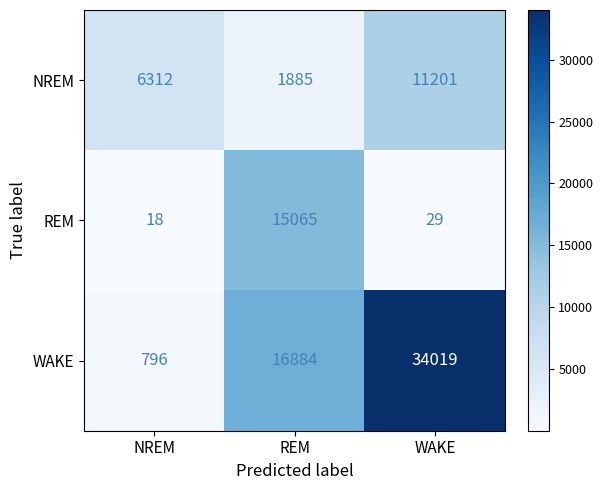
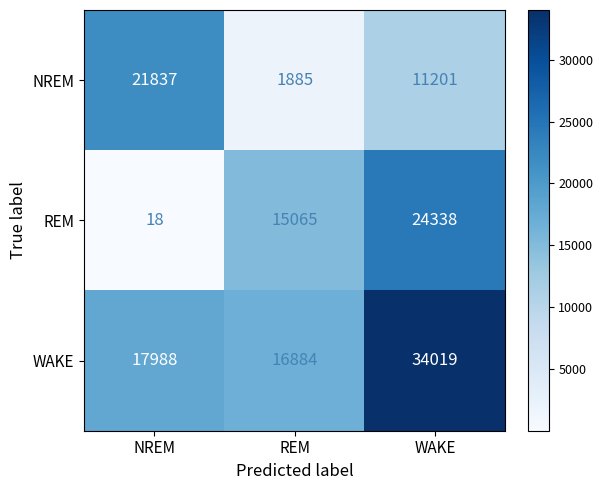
  {
    "NREM": {
-     "NREM": 6312,
+     "NREM": 21837,
      "REM": 1885,
      "WAKE": 11201
    },
    "REM": {
      "NREM": 18,
      "REM": 15065,
-     "WAKE": 29
+     "WAKE": 24338
    },
    "WAKE": {
-     "NREM": 796,
+     "NREM": 17988,
      "WAKE": 34019
    }
  }
